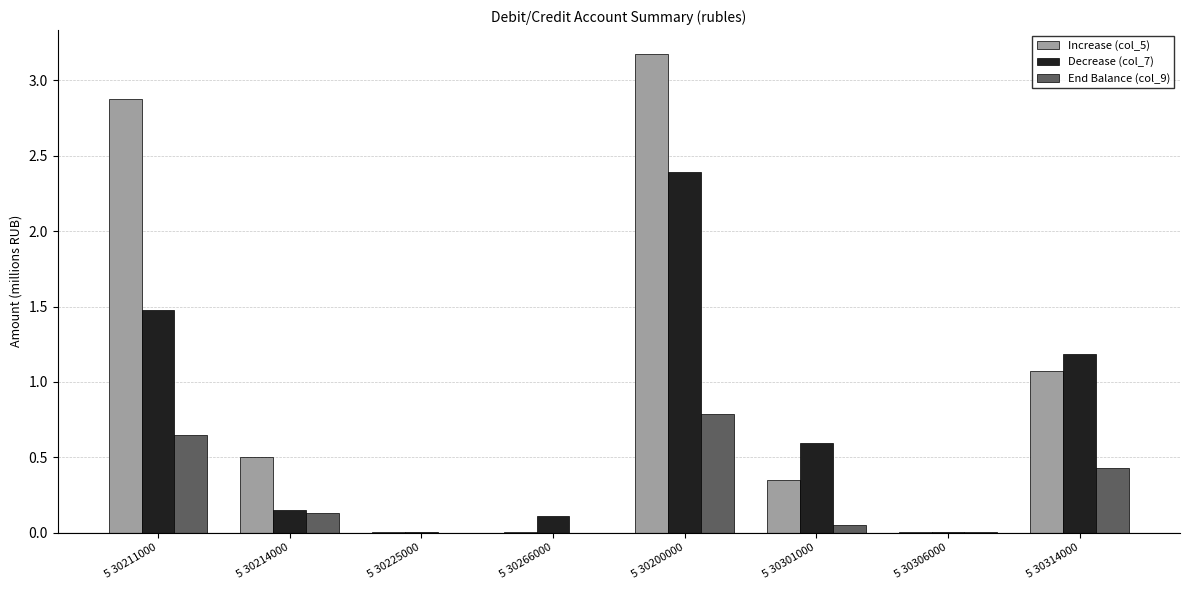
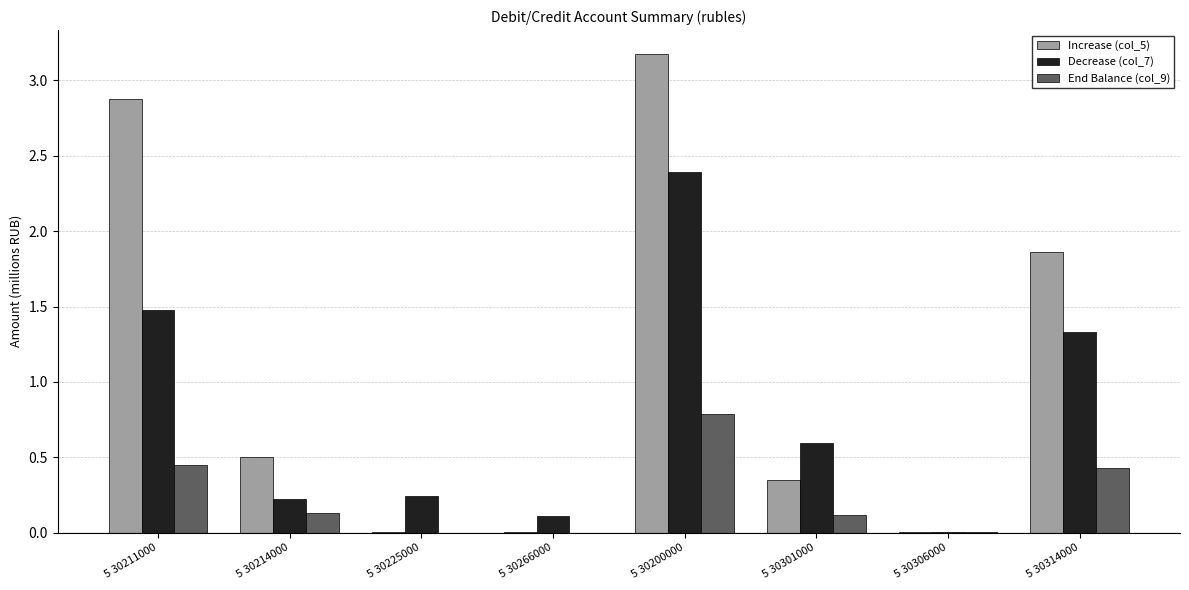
  {
    "Increase (col_5)": {
      "5 30211000": 2.87,
      "5 30214000": 0.50,
      "5 30200000": 3.18,
      "5 30301000": 0.35,
-     "5 30314000": 1.07
+     "5 30314000": 1.86
    },
    "Decrease (col_7)": {
      "5 30211000": 1.47,
-     "5 30214000": 0.15,
-     "5 30225000": 0.01,
+     "5 30214000": 0.22,
+     "5 30225000": 0.25,
      "5 30266000": 0.11,
      "5 30200000": 2.39,
      "5 30301000": 0.59,
-     "5 30314000": 1.18
+     "5 30314000": 1.33
    },
    "End Balance (col_9)": {
-     "5 30211000": 0.65,
+     "5 30211000": 0.45,
      "5 30214000": 0.13,
      "5 30225000": 0.00,
      "5 30266000": 0.00,
      "5 30200000": 0.78,
-     "5 30301000": 0.05,
+     "5 30301000": 0.11,
      "5 30314000": 0.43
    }
  }
